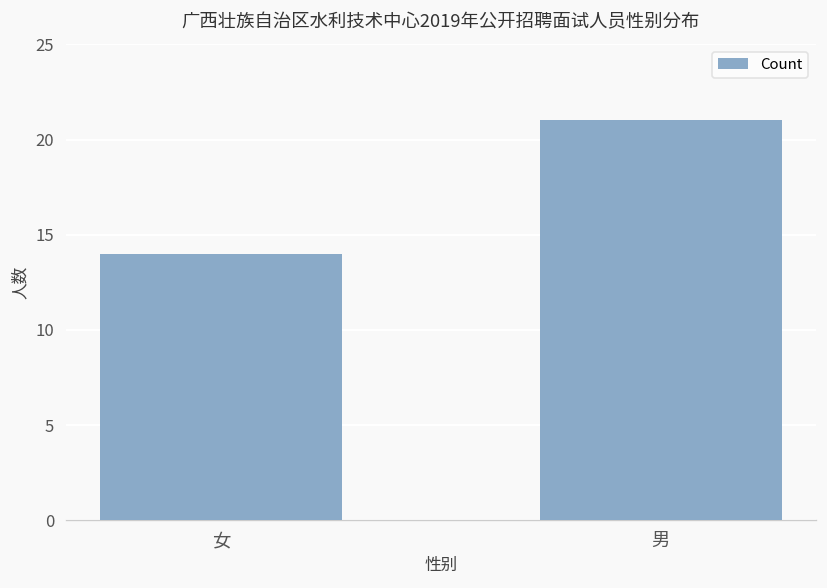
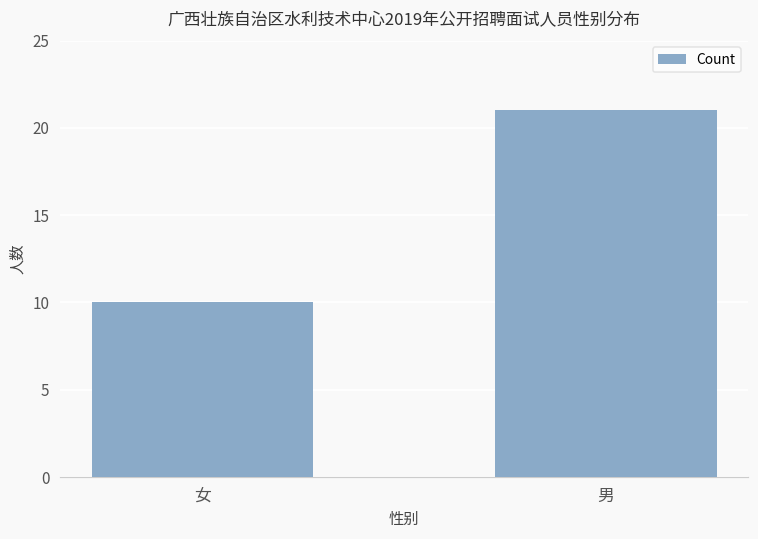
  {
-   "女": 14,
+   "女": 10,
    "男": 21
  }
